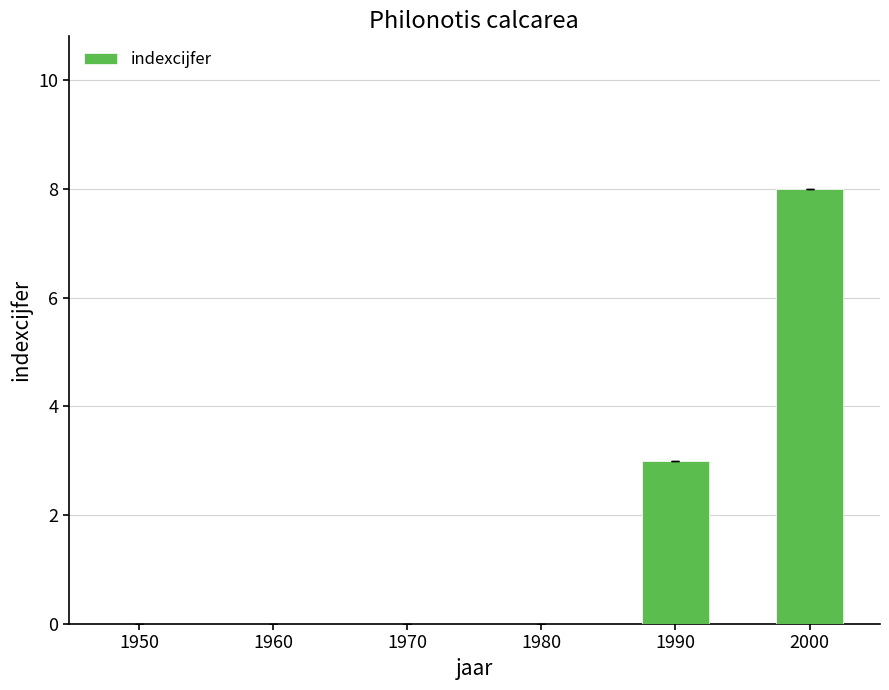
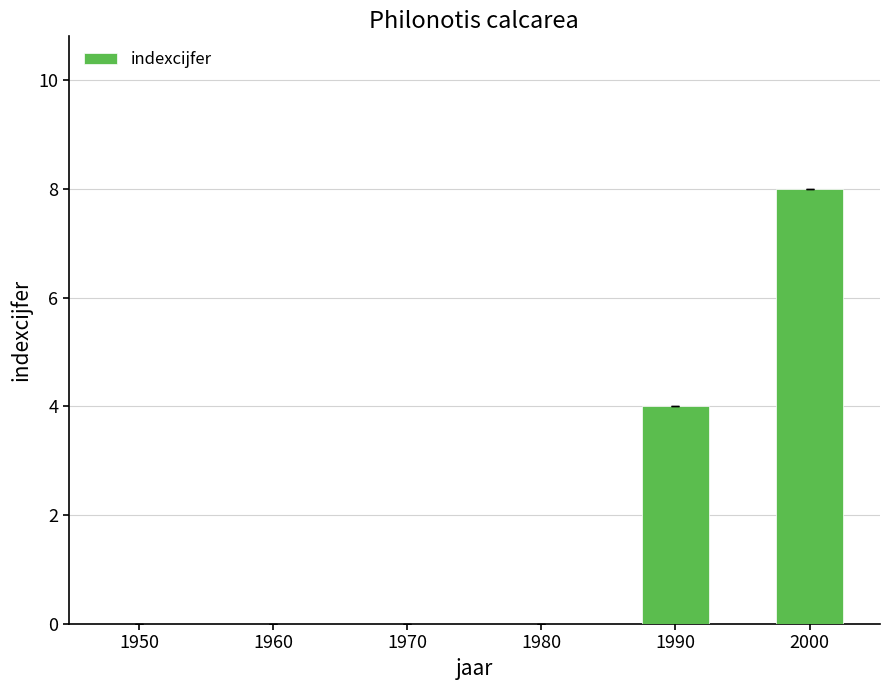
  {
    "1950": 0,
    "1960": 0,
    "1970": 0,
    "1980": 0,
-   "1990": 3,
+   "1990": 4,
    "2000": 8
  }
